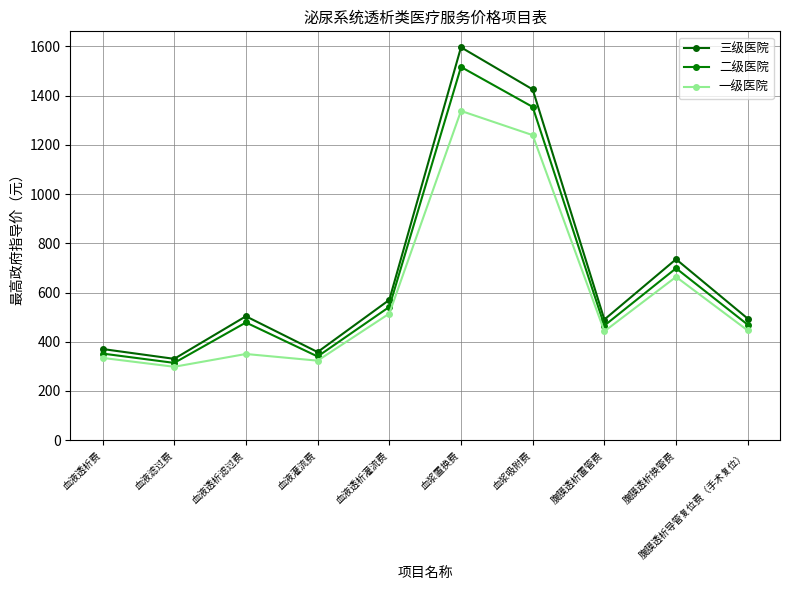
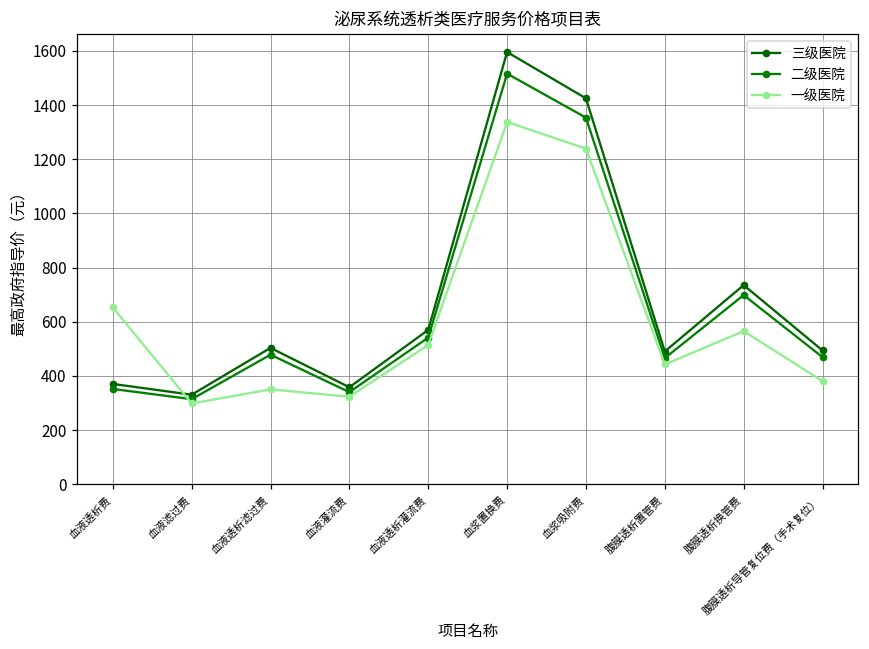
  {
    "一级医院": {
-     "血液透析费": 330,
+     "血液透析费": 650,
      "血液滤过费": 300,
      "血液透析滤过费": 350,
      "血液灌流费": 320,
      "血液透析灌流费": 510,
      "血浆置换费": 1340,
      "血浆吸附费": 1240,
      "腹膜透析置管费": 440,
-     "腹膜透析换管费": 660,
-     "腹膜透析导管复位费（手术复位）": 450
+     "腹膜透析换管费": 570,
+     "腹膜透析导管复位费（手术复位）": 380
    }
  }
